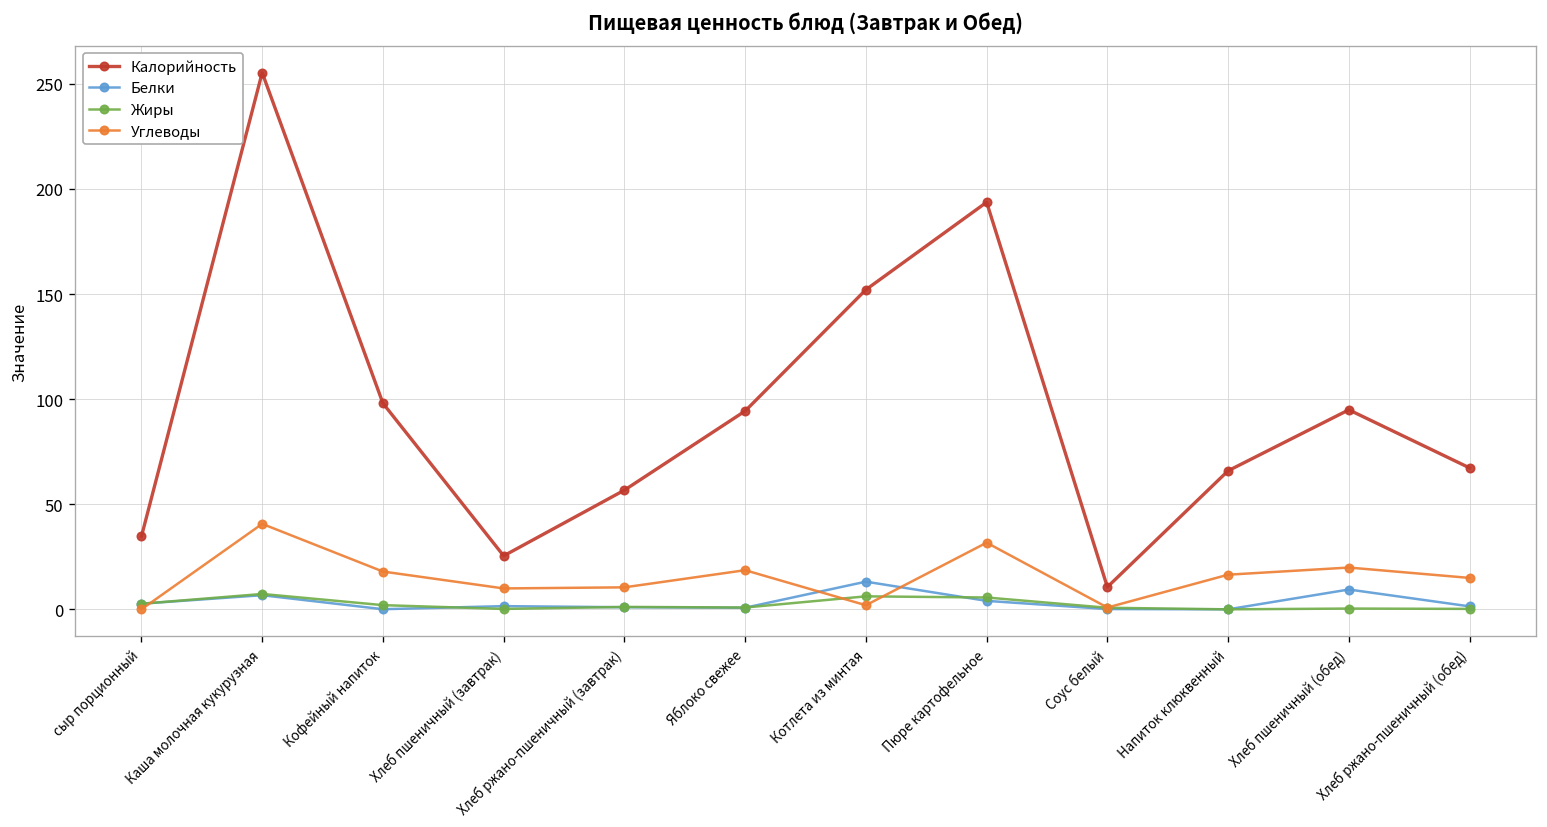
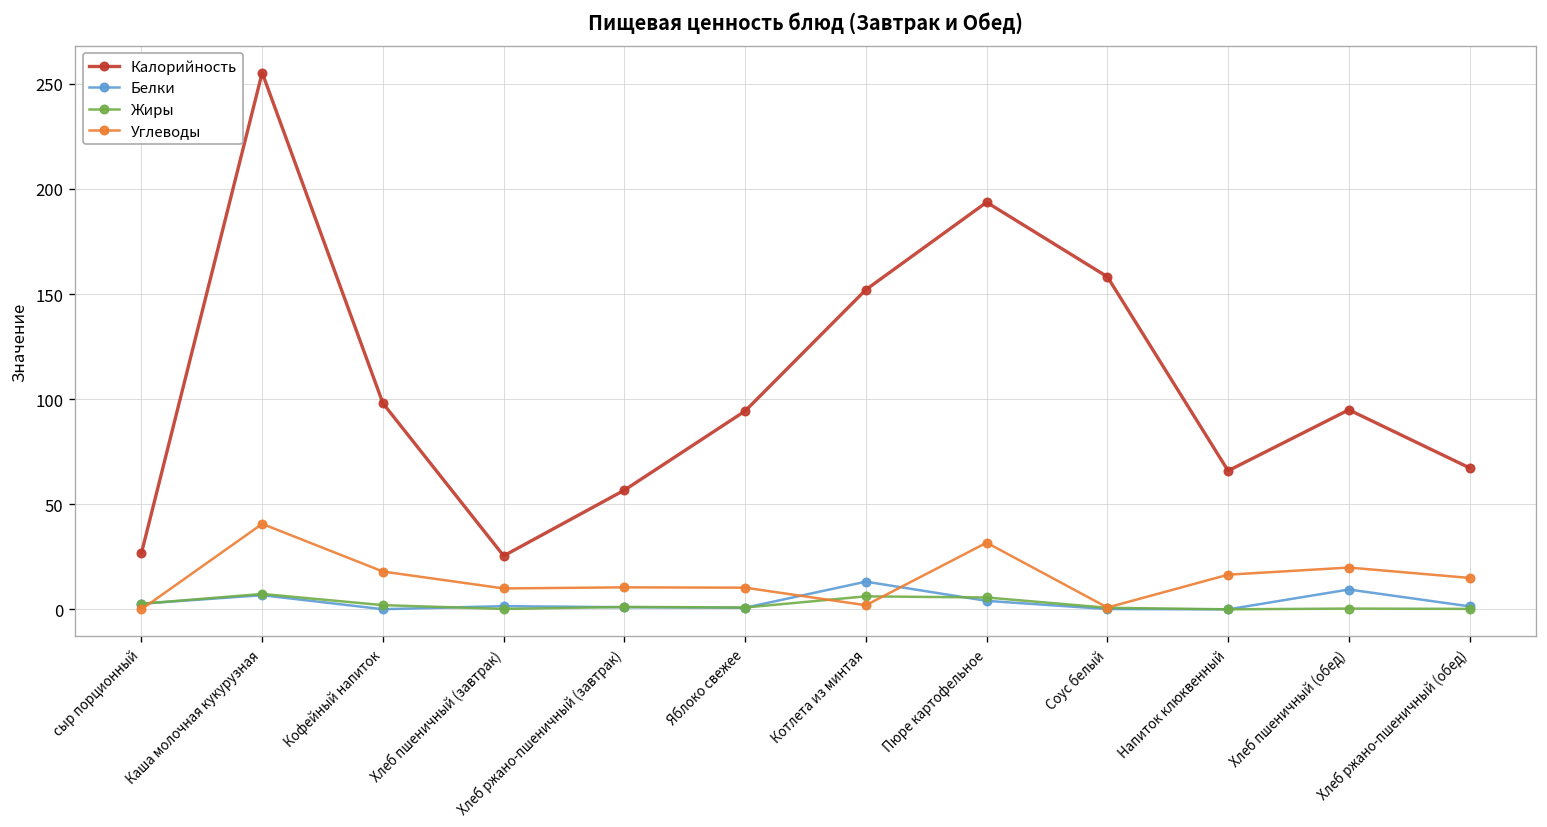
  {
    "Калорийность": {
-     "сыр порционный": 35,
+     "сыр порционный": 27,
      "Каша молочная кукурузная": 255,
      "Кофейный напиток": 98,
      "Хлеб пшеничный (завтрак)": 25,
      "Хлеб ржано-пшеничный (завтрак)": 57,
      "Яблоко свежее": 94,
      "Котлета из минтая": 152,
      "Пюре картофельное": 194,
-     "Соус белый": 11,
+     "Соус белый": 158,
      "Напиток клюквенный": 66,
      "Хлеб пшеничный (обед)": 95,
      "Хлеб ржано-пшеничный (обед)": 67
    },
    "Белки": {
      "Кофейный напиток": 0,
      "Котлета из минтая": 13,
      "Пюре картофельное": 4,
      "Хлеб пшеничный (обед)": 9
    },
    "Жиры": {
      "Кофейный напиток": 2,
      "Котлета из минтая": 6,
      "Пюре картофельное": 6,
      "Хлеб пшеничный (обед)": 0
    },
    "Углеводы": {
      "сыр порционный": 0,
      "Каша молочная кукурузная": 41,
      "Кофейный напиток": 18,
      "Хлеб пшеничный (завтрак)": 10,
      "Хлеб ржано-пшеничный (завтрак)": 10,
-     "Яблоко свежее": 19,
+     "Яблоко свежее": 10,
      "Котлета из минтая": 2,
      "Пюре картофельное": 32,
      "Напиток клюквенный": 16,
      "Хлеб пшеничный (обед)": 20,
      "Хлеб ржано-пшеничный (обед)": 15
    }
  }
